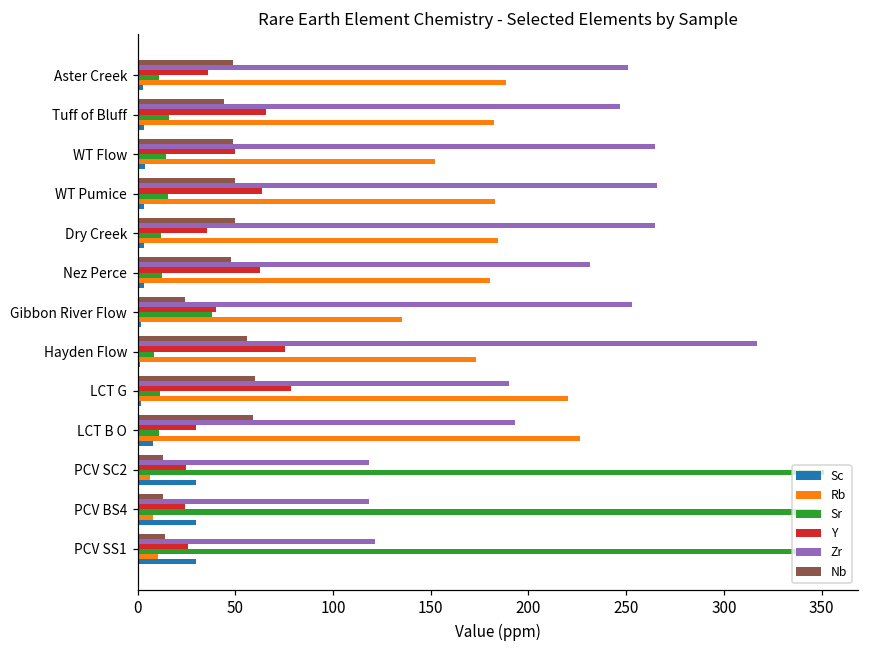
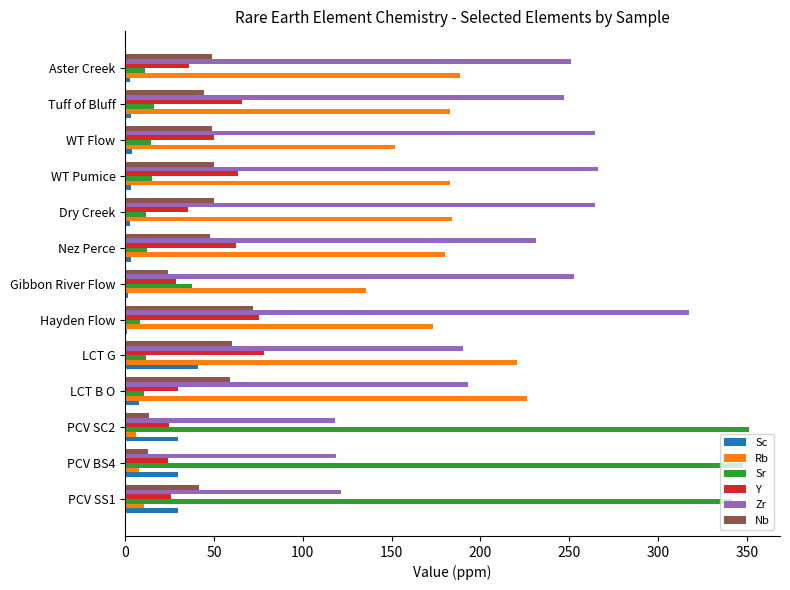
  {
    "Sc": {
      "Aster Creek": 3,
      "Tuff of Bluff": 3,
      "WT Flow": 4,
      "WT Pumice": 3,
      "Dry Creek": 3,
      "Nez Perce": 3,
      "Gibbon River Flow": 2,
-     "LCT G": 2,
+     "LCT G": 41,
      "LCT B O": 8,
      "PCV SC2": 30,
      "PCV BS4": 30,
      "PCV SS1": 30
    },
    "Rb": {
      "Aster Creek": 188,
      "Tuff of Bluff": 183,
      "WT Flow": 152,
      "WT Pumice": 183,
      "Dry Creek": 184,
      "Nez Perce": 180,
      "Gibbon River Flow": 135,
      "Hayden Flow": 173,
      "LCT G": 220,
      "LCT B O": 226,
      "PCV SC2": 6,
      "PCV BS4": 8,
      "PCV SS1": 10
    },
    "Sr": {
      "Aster Creek": 11,
      "Tuff of Bluff": 16,
      "WT Flow": 14,
      "WT Pumice": 15,
      "Dry Creek": 12,
      "Nez Perce": 12,
      "Gibbon River Flow": 38,
      "Hayden Flow": 8,
      "LCT G": 12,
      "LCT B O": 11,
      "PCV SC2": 351
    },
    "Y": {
      "Aster Creek": 36,
      "Tuff of Bluff": 66,
      "WT Flow": 50,
      "WT Pumice": 64,
      "Dry Creek": 35,
      "Nez Perce": 62,
-     "Gibbon River Flow": 40,
+     "Gibbon River Flow": 29,
      "Hayden Flow": 75,
      "LCT G": 78,
      "LCT B O": 30,
      "PCV SC2": 25,
      "PCV BS4": 24,
      "PCV SS1": 26
    },
    "Zr": {
      "Aster Creek": 251,
      "Tuff of Bluff": 247,
      "WT Flow": 265,
      "WT Pumice": 266,
      "Dry Creek": 265,
      "Nez Perce": 231,
      "Gibbon River Flow": 253,
      "Hayden Flow": 317,
      "LCT G": 190,
      "LCT B O": 193,
      "PCV SC2": 118,
      "PCV BS4": 118,
      "PCV SS1": 121
    },
    "Nb": {
      "Aster Creek": 49,
      "Tuff of Bluff": 44,
      "WT Flow": 49,
      "WT Pumice": 50,
      "Dry Creek": 50,
      "Nez Perce": 48,
      "Gibbon River Flow": 24,
-     "Hayden Flow": 56,
+     "Hayden Flow": 72,
      "LCT G": 60,
      "LCT B O": 59,
      "PCV SC2": 13,
      "PCV BS4": 13,
-     "PCV SS1": 14
+     "PCV SS1": 42
    }
  }
